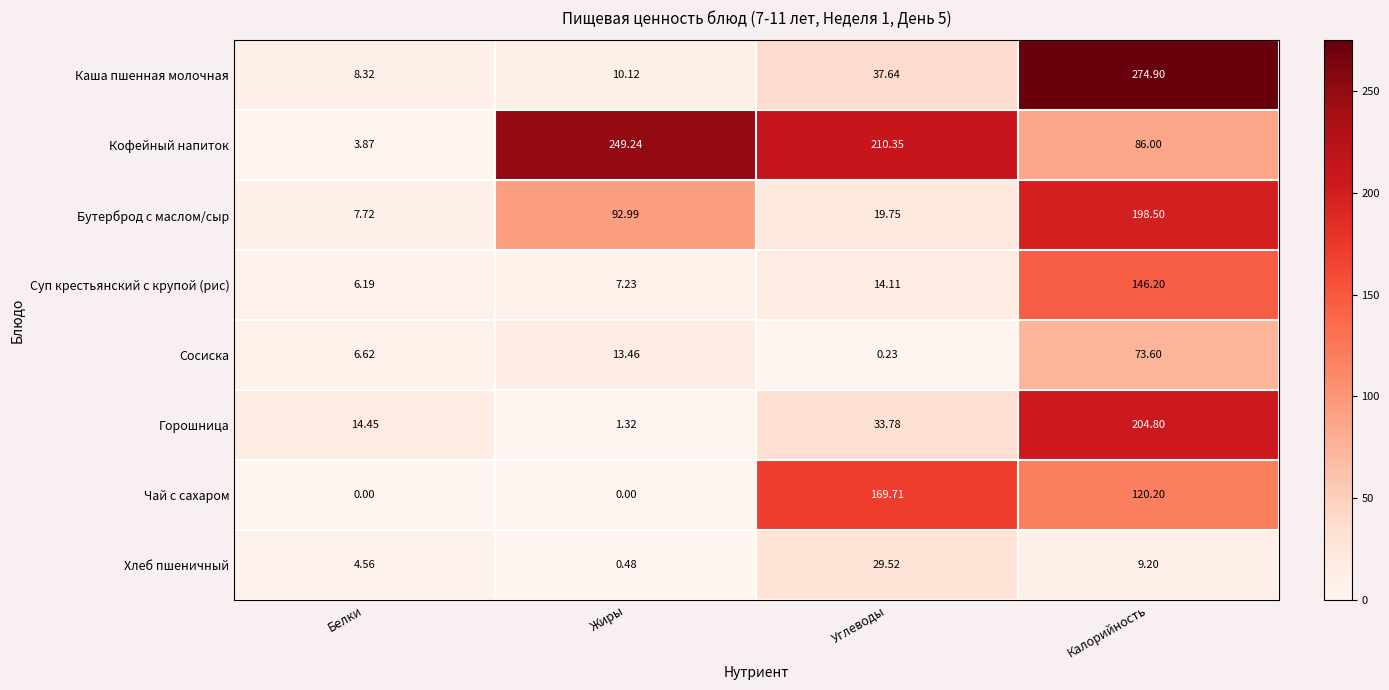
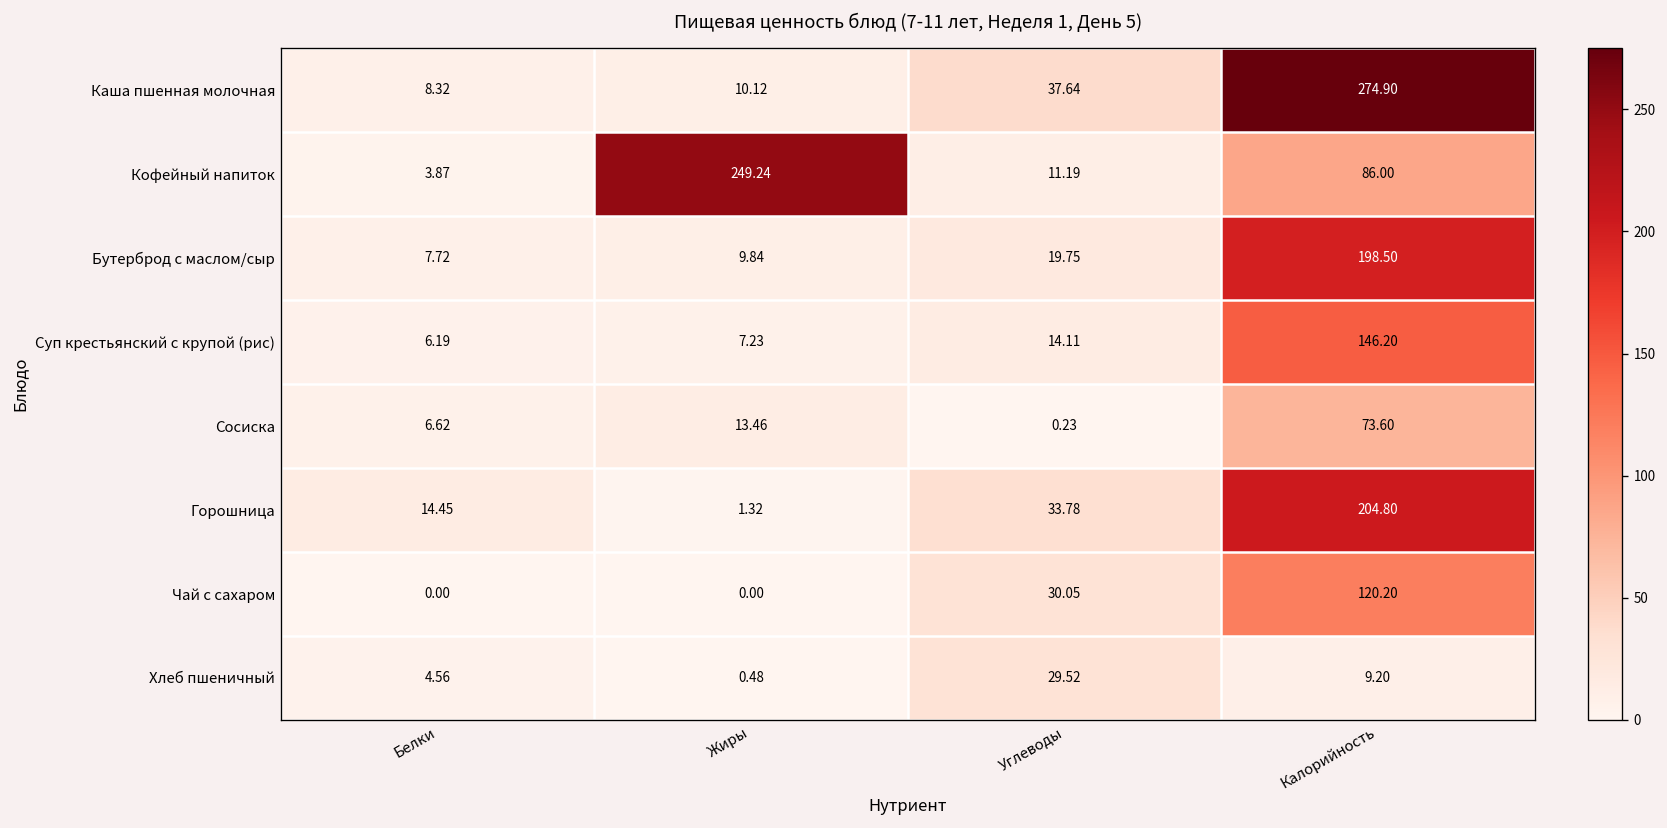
  {
    "Каша пшенная молочная": {
      "Белки": 8.32,
      "Жиры": 10.12,
      "Углеводы": 37.64,
      "Калорийность": 274.90
    },
    "Кофейный напиток": {
      "Белки": 3.87,
      "Жиры": 249.24,
-     "Углеводы": 210.35,
+     "Углеводы": 11.19,
      "Калорийность": 86.00
    },
    "Бутерброд с маслом/сыр": {
      "Белки": 7.72,
-     "Жиры": 92.99,
+     "Жиры": 9.84,
      "Углеводы": 19.75,
      "Калорийность": 198.50
    },
    "Суп крестьянский с крупой (рис)": {
      "Белки": 6.19,
      "Жиры": 7.23,
      "Углеводы": 14.11,
      "Калорийность": 146.20
    },
    "Сосиска": {
      "Белки": 6.62,
      "Жиры": 13.46,
      "Углеводы": 0.23,
      "Калорийность": 73.60
    },
    "Горошница": {
      "Белки": 14.45,
      "Жиры": 1.32,
      "Углеводы": 33.78,
      "Калорийность": 204.80
    },
    "Чай с сахаром": {
      "Белки": 0.00,
      "Жиры": 0.00,
-     "Углеводы": 169.71,
+     "Углеводы": 30.05,
      "Калорийность": 120.20
    },
    "Хлеб пшеничный": {
      "Белки": 4.56,
      "Жиры": 0.48,
      "Углеводы": 29.52,
      "Калорийность": 9.20
    }
  }
